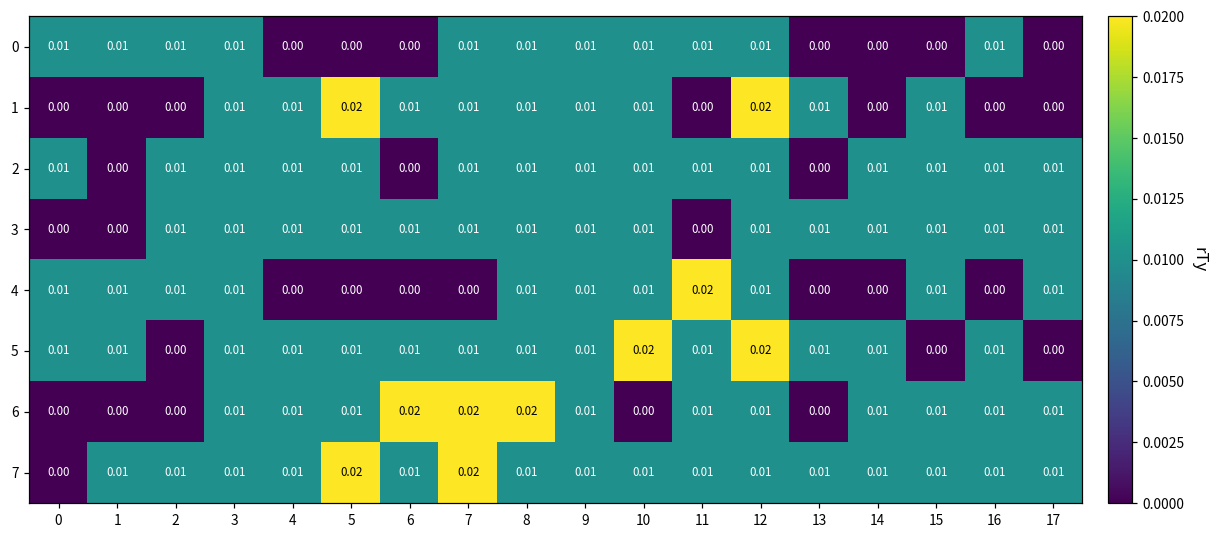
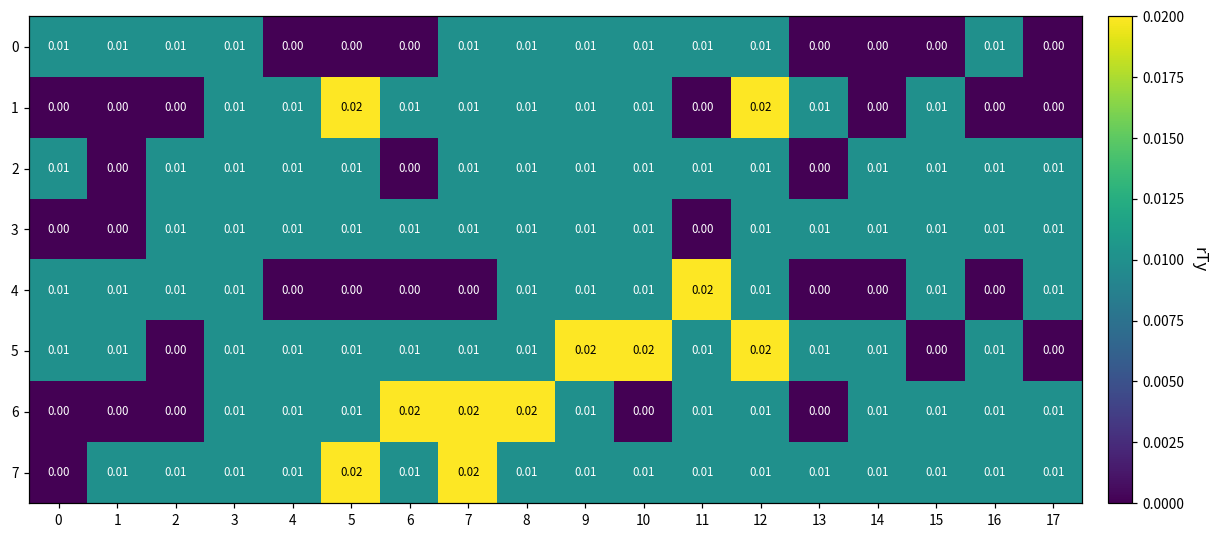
  {
    "0": {
      "0": 0.01,
      "1": 0.01,
      "2": 0.01,
      "3": 0.01,
      "4": 0.00,
      "5": 0.00,
      "6": 0.00,
      "7": 0.01,
      "8": 0.01,
      "9": 0.01,
      "10": 0.01,
      "11": 0.01,
      "12": 0.01,
      "13": 0.00,
      "14": 0.00,
      "15": 0.00,
      "16": 0.01,
      "17": 0.00
    },
    "1": {
      "0": 0.00,
      "1": 0.00,
      "2": 0.00,
      "3": 0.01,
      "4": 0.01,
      "5": 0.02,
      "6": 0.01,
      "7": 0.01,
      "8": 0.01,
      "9": 0.01,
      "10": 0.01,
      "11": 0.00,
      "12": 0.02,
      "13": 0.01,
      "14": 0.00,
      "15": 0.01,
      "16": 0.00,
      "17": 0.00
    },
    "2": {
      "0": 0.01,
      "1": 0.00,
      "2": 0.01,
      "3": 0.01,
      "4": 0.01,
      "5": 0.01,
      "6": 0.00,
      "7": 0.01,
      "8": 0.01,
      "9": 0.01,
      "10": 0.01,
      "11": 0.01,
      "12": 0.01,
      "13": 0.00,
      "14": 0.01,
      "15": 0.01,
      "16": 0.01,
      "17": 0.01
    },
    "3": {
      "0": 0.00,
      "1": 0.00,
      "2": 0.01,
      "3": 0.01,
      "4": 0.01,
      "5": 0.01,
      "6": 0.01,
      "7": 0.01,
      "8": 0.01,
      "9": 0.01,
      "10": 0.01,
      "11": 0.00,
      "12": 0.01,
      "13": 0.01,
      "14": 0.01,
      "15": 0.01,
      "16": 0.01,
      "17": 0.01
    },
    "4": {
      "0": 0.01,
      "1": 0.01,
      "2": 0.01,
      "3": 0.01,
      "4": 0.00,
      "5": 0.00,
      "6": 0.00,
      "7": 0.00,
      "8": 0.01,
      "9": 0.01,
      "10": 0.01,
      "11": 0.02,
      "12": 0.01,
      "13": 0.00,
      "14": 0.00,
      "15": 0.01,
      "16": 0.00,
      "17": 0.01
    },
    "5": {
      "0": 0.01,
      "1": 0.01,
      "2": 0.00,
      "3": 0.01,
      "4": 0.01,
      "5": 0.01,
      "6": 0.01,
      "7": 0.01,
      "8": 0.01,
-     "9": 0.01,
+     "9": 0.02,
      "10": 0.02,
      "11": 0.01,
      "12": 0.02,
      "13": 0.01,
      "14": 0.01,
      "15": 0.00,
      "16": 0.01,
      "17": 0.00
    },
    "6": {
      "0": 0.00,
      "1": 0.00,
      "2": 0.00,
      "3": 0.01,
      "4": 0.01,
      "5": 0.01,
      "6": 0.02,
      "7": 0.02,
      "8": 0.02,
      "9": 0.01,
      "10": 0.00,
      "11": 0.01,
      "12": 0.01,
      "13": 0.00,
      "14": 0.01,
      "15": 0.01,
      "16": 0.01,
      "17": 0.01
    },
    "7": {
      "0": 0.00,
      "1": 0.01,
      "2": 0.01,
      "3": 0.01,
      "4": 0.01,
      "5": 0.02,
      "6": 0.01,
      "7": 0.02,
      "8": 0.01,
      "9": 0.01,
      "10": 0.01,
      "11": 0.01,
      "12": 0.01,
      "13": 0.01,
      "14": 0.01,
      "15": 0.01,
      "16": 0.01,
      "17": 0.01
    }
  }
